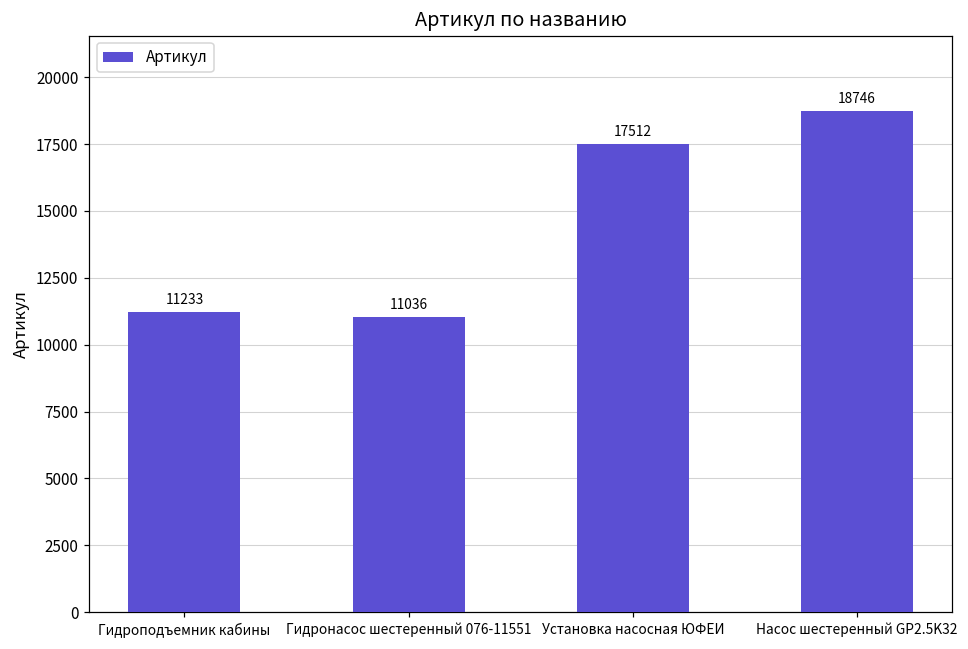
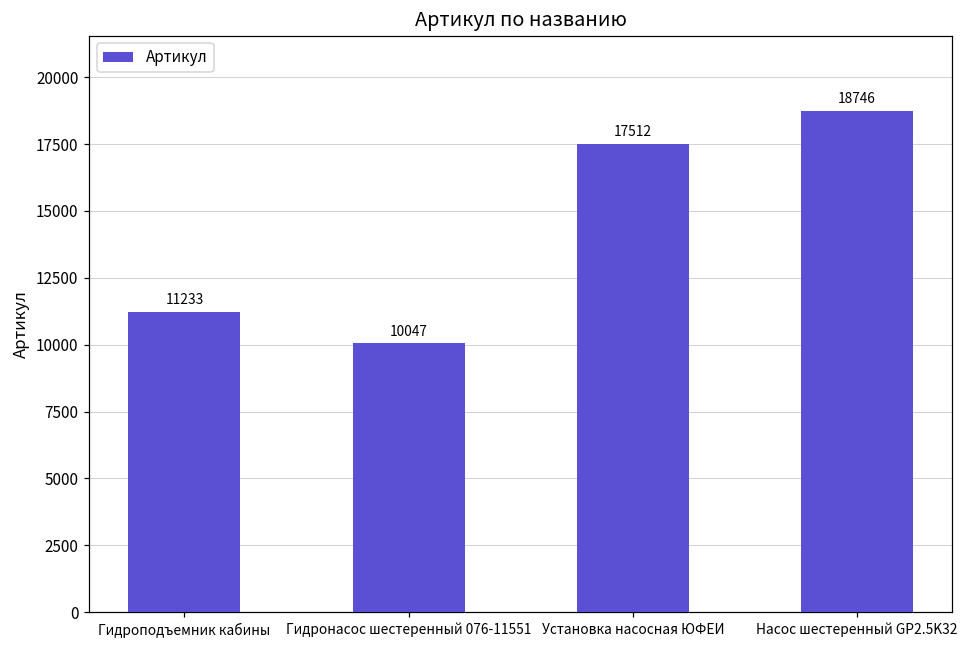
  {
    "Гидроподъемник кабины": 11233,
-   "Гидронасос шестеренный 076-11551": 11036,
+   "Гидронасос шестеренный 076-11551": 10047,
    "Установка насосная ЮФЕИ": 17512,
    "Насос шестеренный GP2.5K32": 18746
  }
